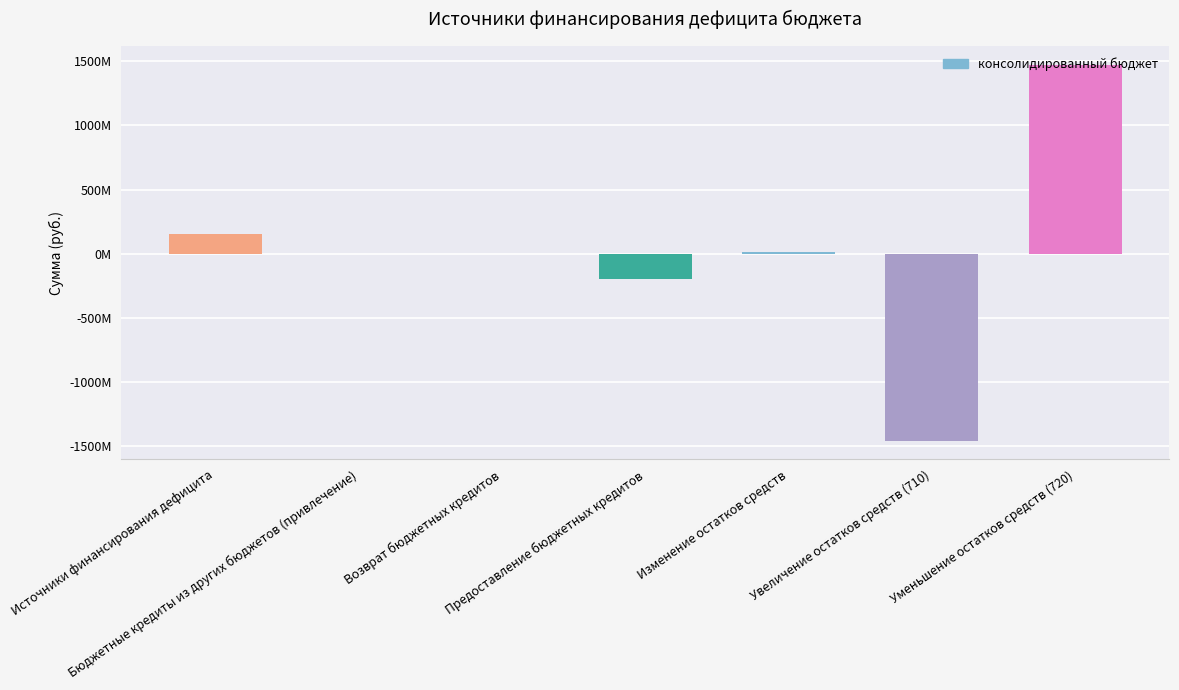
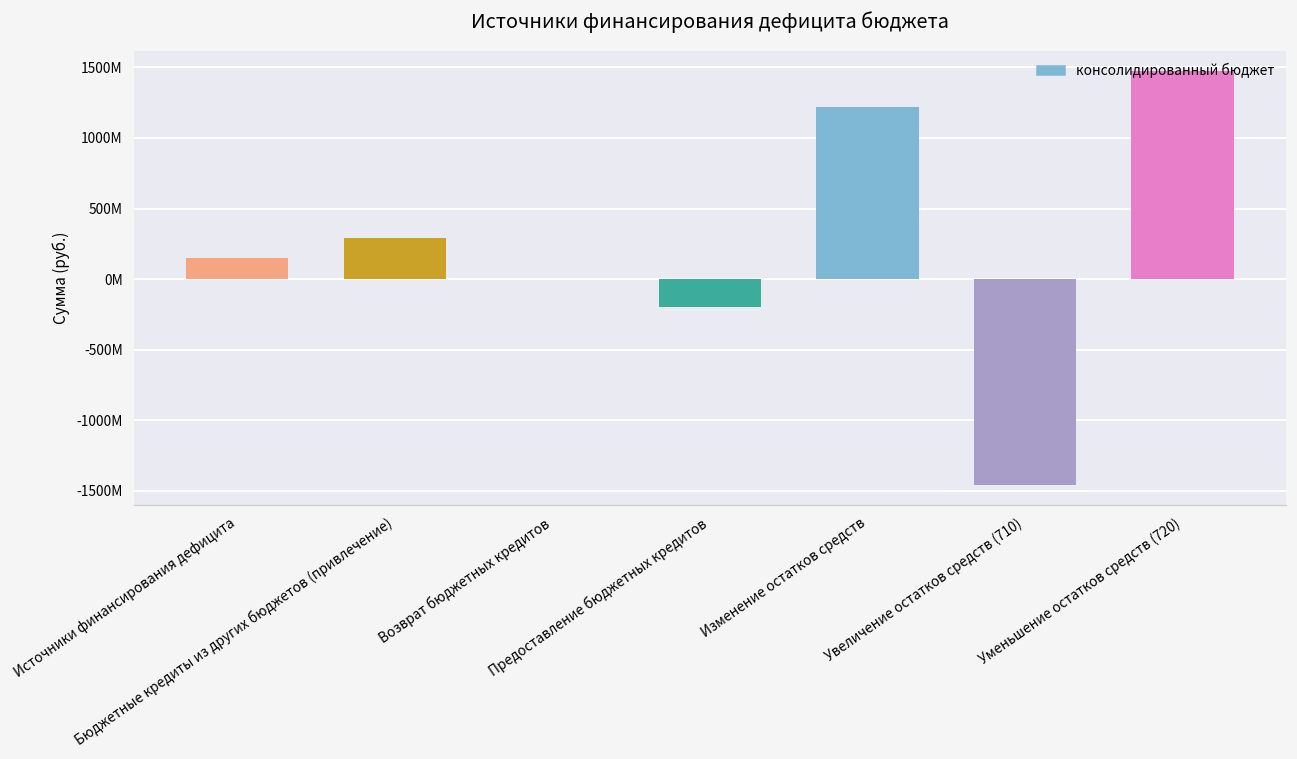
  {
    "Источники финансирования дефицита": 150000000,
-   "Бюджетные кредиты из других бюджетов (привлечение)": 0,
+   "Бюджетные кредиты из других бюджетов (привлечение)": 290000000,
    "Предоставление бюджетных кредитов": -200000000,
-   "Изменение остатков средств": 20000000,
+   "Изменение остатков средств": 1220000000,
    "Увеличение остатков средств (710)": -1460000000,
    "Уменьшение остатков средств (720)": 1470000000
  }
